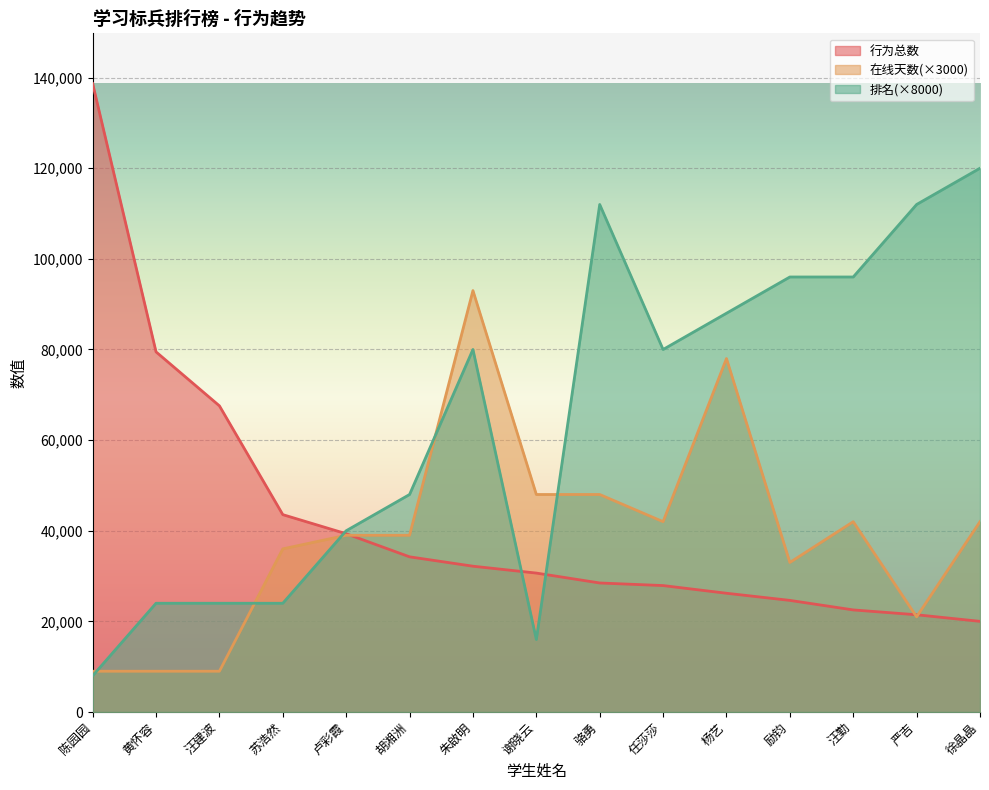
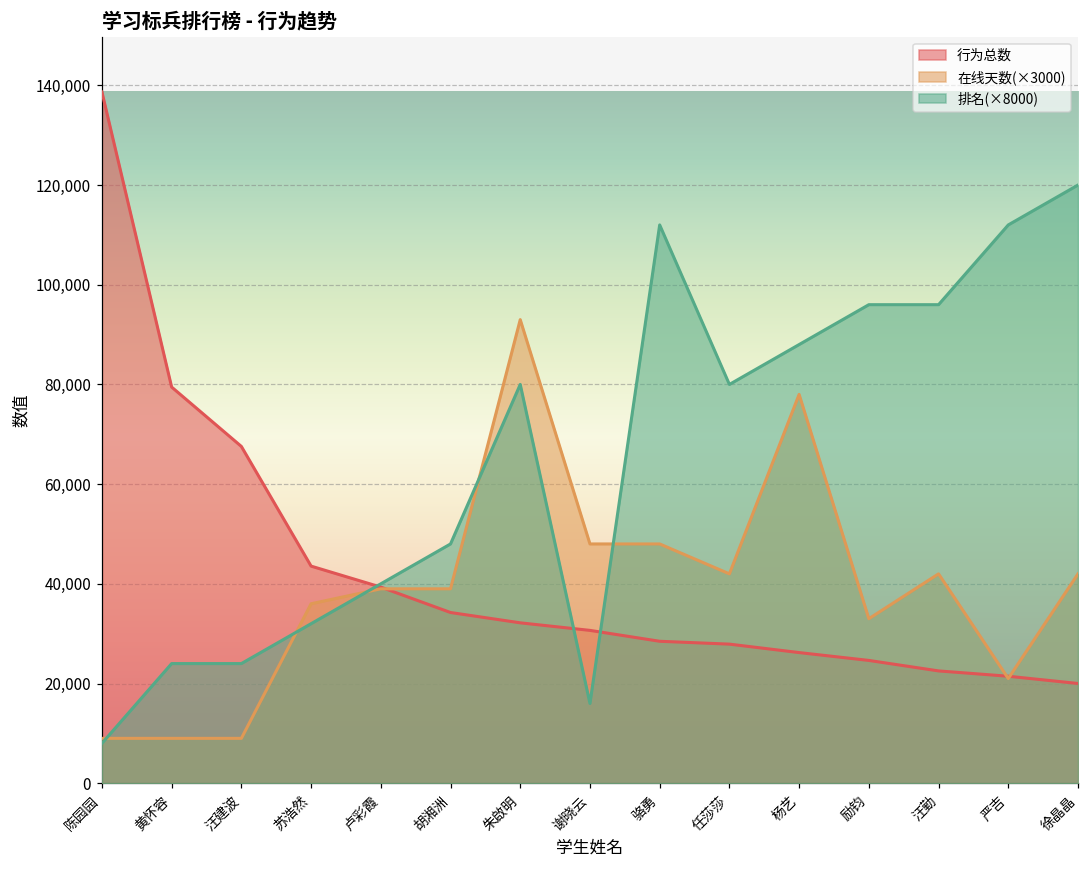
  {
    "排名(×8000)": {
      "陈园园": "8,000",
      "黄怀容": "24,000",
      "汪建波": "24,000",
-     "苏浩然": "24,000",
+     "苏浩然": "32,000",
      "卢彩霞": "40,000",
      "胡湘洲": "48,000",
      "朱啟明": "80,000",
      "谢晓云": "16,000",
      "骆勇": "112,000",
      "任莎莎": "80,000",
      "杨艺": "88,000",
      "励钧": "96,000",
      "汪勤": "96,000",
      "严吉": "112,000",
      "徐晶晶": "120,000"
    }
  }
